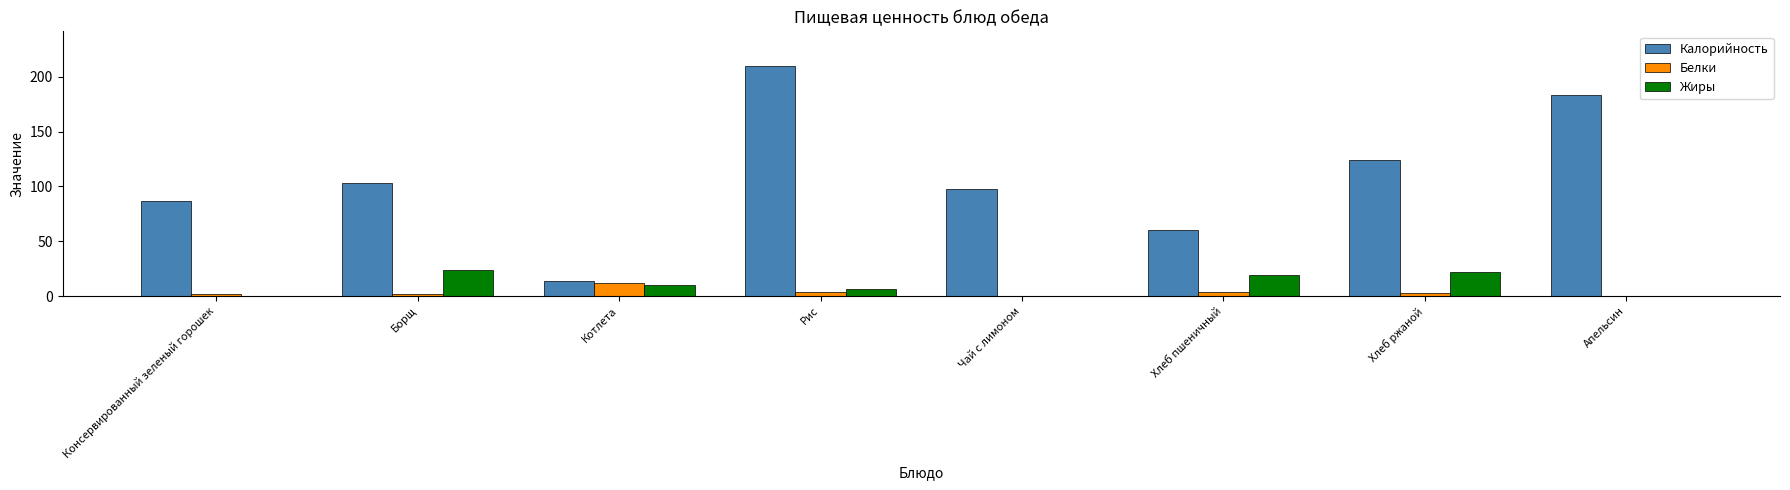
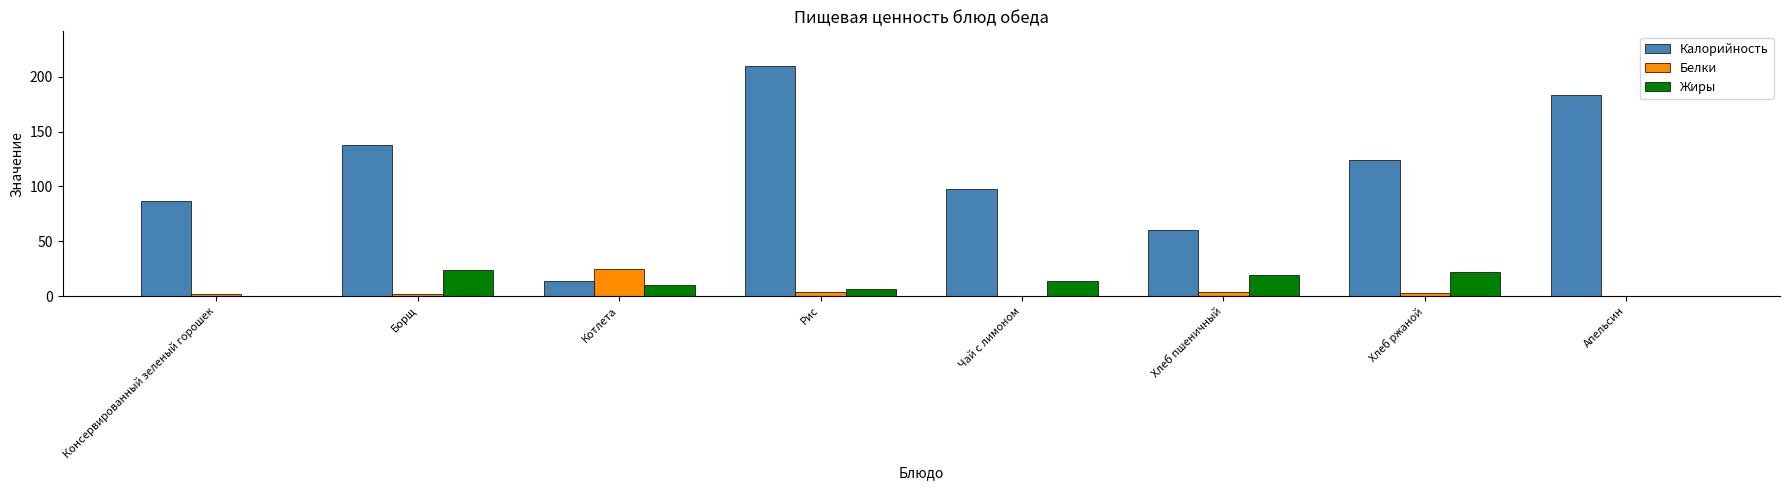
  {
    "Калорийность": {
      "Консервированный зеленый горошек": 87,
-     "Борщ": 103,
+     "Борщ": 138,
      "Котлета": 14,
      "Рис": 210,
      "Чай с лимоном": 98,
      "Хлеб пшеничный": 60,
      "Хлеб ржаной": 124,
      "Апельсин": 183
    },
    "Белки": {
-     "Котлета": 12,
+     "Котлета": 25,
      "Рис": 4,
      "Чай с лимоном": 0,
      "Хлеб пшеничный": 4,
      "Хлеб ржаной": 3,
      "Апельсин": 0
    },
    "Жиры": {
      "Консервированный зеленый горошек": 0,
      "Борщ": 24,
      "Котлета": 10,
      "Рис": 6,
-     "Чай с лимоном": 0,
+     "Чай с лимоном": 14,
      "Хлеб пшеничный": 19,
      "Хлеб ржаной": 22,
      "Апельсин": 0
    }
  }
